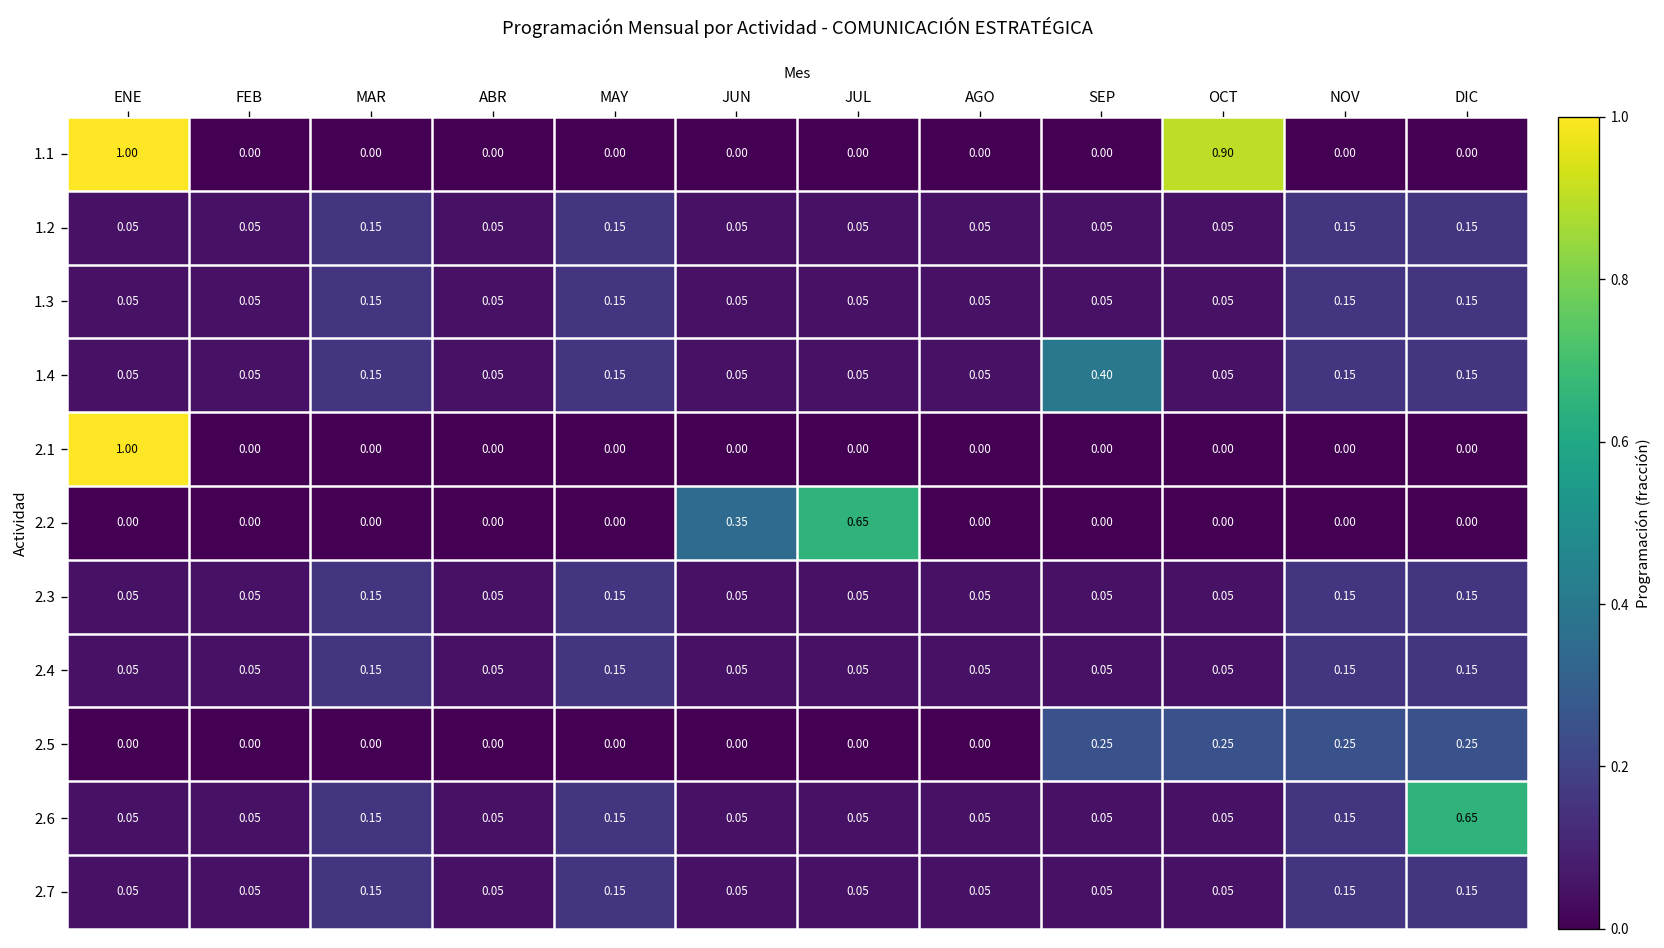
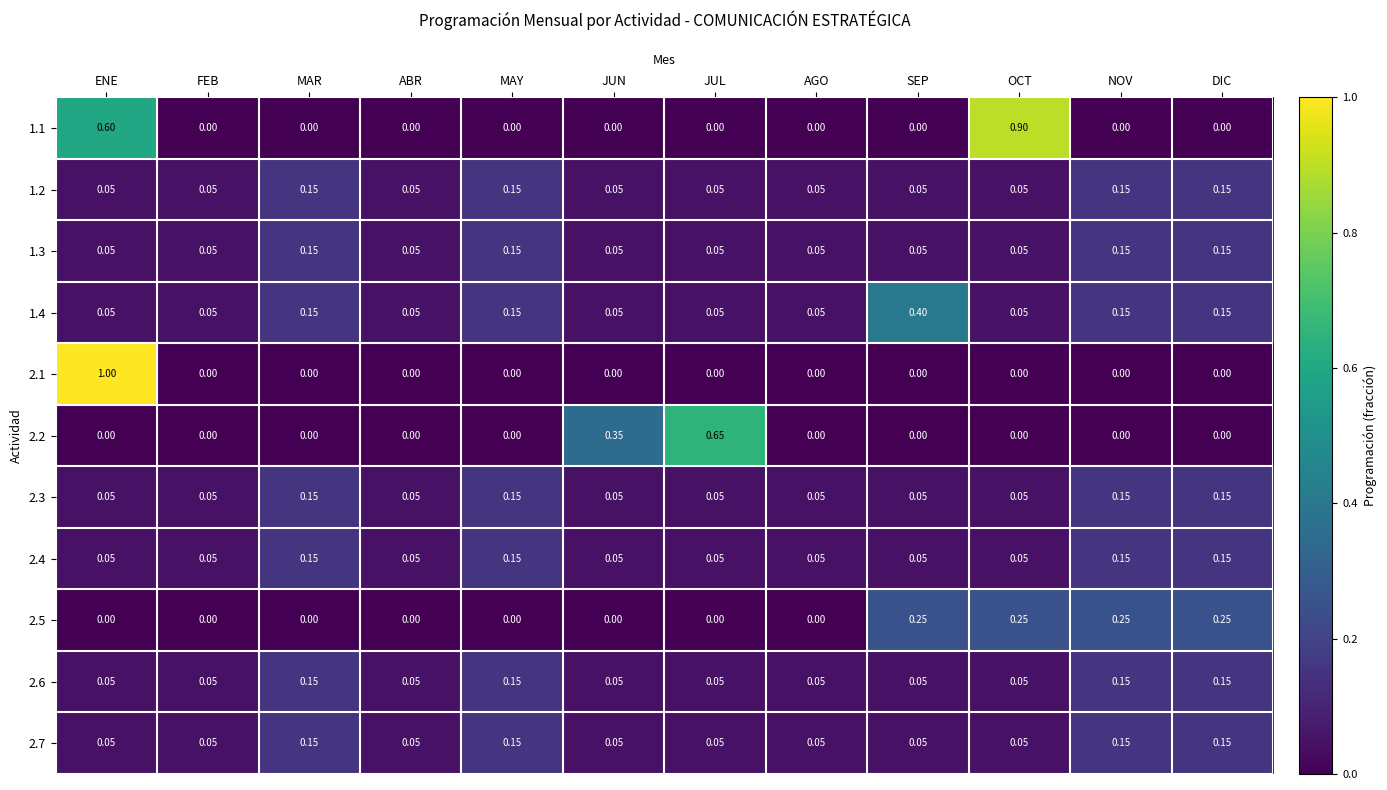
  {
    "1.1": {
-     "ENE": 1.00,
+     "ENE": 0.60,
      "FEB": 0.00,
      "MAR": 0.00,
      "ABR": 0.00,
      "MAY": 0.00,
      "JUN": 0.00,
      "JUL": 0.00,
      "AGO": 0.00,
      "SEP": 0.00,
      "OCT": 0.90,
      "NOV": 0.00,
      "DIC": 0.00
    },
    "1.2": {
      "ENE": 0.05,
      "FEB": 0.05,
      "MAR": 0.15,
      "ABR": 0.05,
      "MAY": 0.15,
      "JUN": 0.05,
      "JUL": 0.05,
      "AGO": 0.05,
      "SEP": 0.05,
      "OCT": 0.05,
      "NOV": 0.15,
      "DIC": 0.15
    },
    "1.3": {
      "ENE": 0.05,
      "FEB": 0.05,
      "MAR": 0.15,
      "ABR": 0.05,
      "MAY": 0.15,
      "JUN": 0.05,
      "JUL": 0.05,
      "AGO": 0.05,
      "SEP": 0.05,
      "OCT": 0.05,
      "NOV": 0.15,
      "DIC": 0.15
    },
    "1.4": {
      "ENE": 0.05,
      "FEB": 0.05,
      "MAR": 0.15,
      "ABR": 0.05,
      "MAY": 0.15,
      "JUN": 0.05,
      "JUL": 0.05,
      "AGO": 0.05,
      "SEP": 0.40,
      "OCT": 0.05,
      "NOV": 0.15,
      "DIC": 0.15
    },
    "2.1": {
      "ENE": 1.00,
      "FEB": 0.00,
      "MAR": 0.00,
      "ABR": 0.00,
      "MAY": 0.00,
      "JUN": 0.00,
      "JUL": 0.00,
      "AGO": 0.00,
      "SEP": 0.00,
      "OCT": 0.00,
      "NOV": 0.00,
      "DIC": 0.00
    },
    "2.2": {
      "ENE": 0.00,
      "FEB": 0.00,
      "MAR": 0.00,
      "ABR": 0.00,
      "MAY": 0.00,
      "JUN": 0.35,
      "JUL": 0.65,
      "AGO": 0.00,
      "SEP": 0.00,
      "OCT": 0.00,
      "NOV": 0.00,
      "DIC": 0.00
    },
    "2.3": {
      "ENE": 0.05,
      "FEB": 0.05,
      "MAR": 0.15,
      "ABR": 0.05,
      "MAY": 0.15,
      "JUN": 0.05,
      "JUL": 0.05,
      "AGO": 0.05,
      "SEP": 0.05,
      "OCT": 0.05,
      "NOV": 0.15,
      "DIC": 0.15
    },
    "2.4": {
      "ENE": 0.05,
      "FEB": 0.05,
      "MAR": 0.15,
      "ABR": 0.05,
      "MAY": 0.15,
      "JUN": 0.05,
      "JUL": 0.05,
      "AGO": 0.05,
      "SEP": 0.05,
      "OCT": 0.05,
      "NOV": 0.15,
      "DIC": 0.15
    },
    "2.5": {
      "ENE": 0.00,
      "FEB": 0.00,
      "MAR": 0.00,
      "ABR": 0.00,
      "MAY": 0.00,
      "JUN": 0.00,
      "JUL": 0.00,
      "AGO": 0.00,
      "SEP": 0.25,
      "OCT": 0.25,
      "NOV": 0.25,
      "DIC": 0.25
    },
    "2.6": {
      "ENE": 0.05,
      "FEB": 0.05,
      "MAR": 0.15,
      "ABR": 0.05,
      "MAY": 0.15,
      "JUN": 0.05,
      "JUL": 0.05,
      "AGO": 0.05,
      "SEP": 0.05,
      "OCT": 0.05,
      "NOV": 0.15,
-     "DIC": 0.65
+     "DIC": 0.15
    },
    "2.7": {
      "ENE": 0.05,
      "FEB": 0.05,
      "MAR": 0.15,
      "ABR": 0.05,
      "MAY": 0.15,
      "JUN": 0.05,
      "JUL": 0.05,
      "AGO": 0.05,
      "SEP": 0.05,
      "OCT": 0.05,
      "NOV": 0.15,
      "DIC": 0.15
    }
  }
